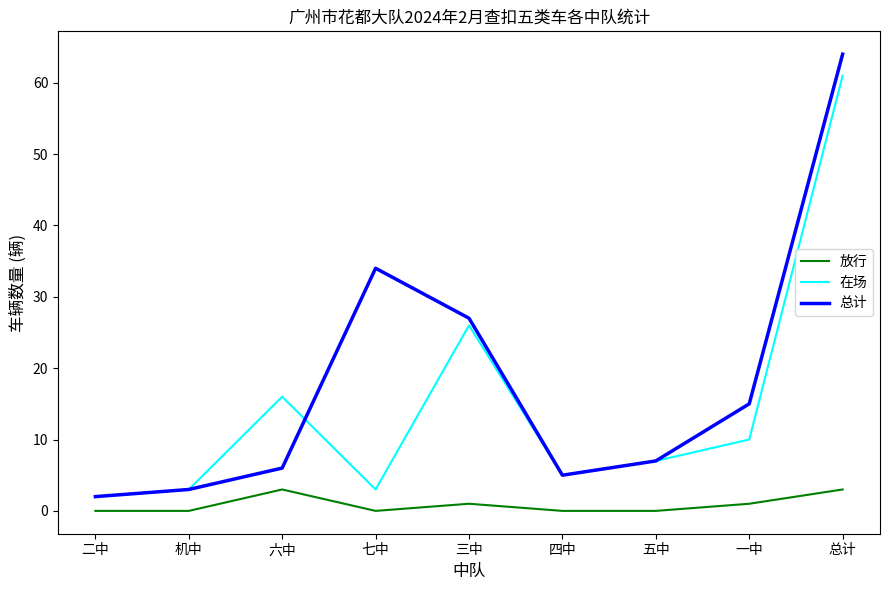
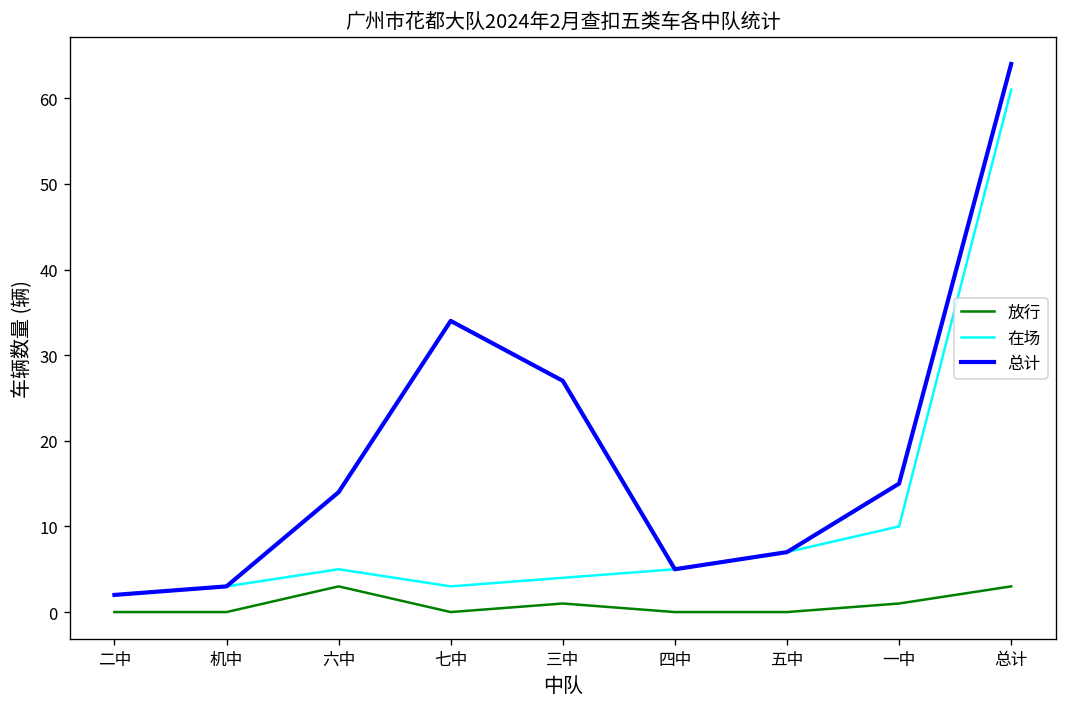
  {
    "放行": {
      "二中": 0,
      "机中": 0,
      "六中": 3,
      "七中": 0,
      "三中": 1,
      "四中": 0,
      "五中": 0,
      "一中": 1,
      "总计": 3
    },
    "在场": {
-     "六中": 16,
+     "六中": 5,
      "七中": 3,
-     "三中": 26,
+     "三中": 4,
      "一中": 10,
      "总计": 61
    },
    "总计": {
-     "六中": 6,
+     "六中": 14,
      "七中": 34,
      "三中": 27,
      "一中": 15,
      "总计": 64
    }
  }
